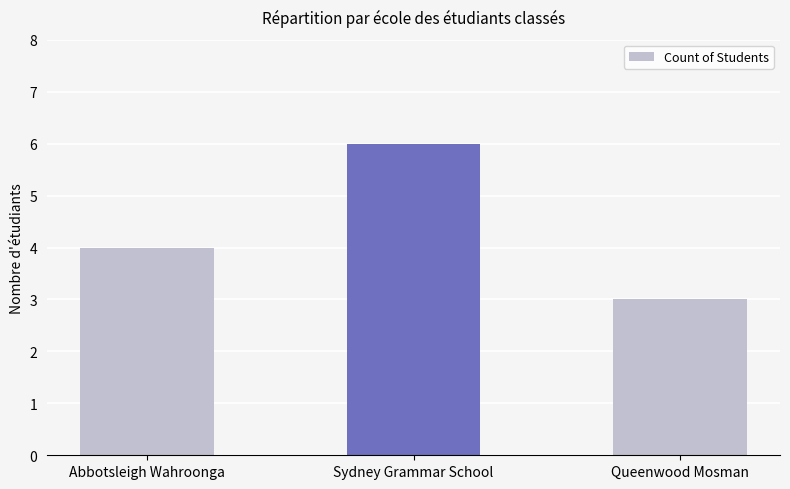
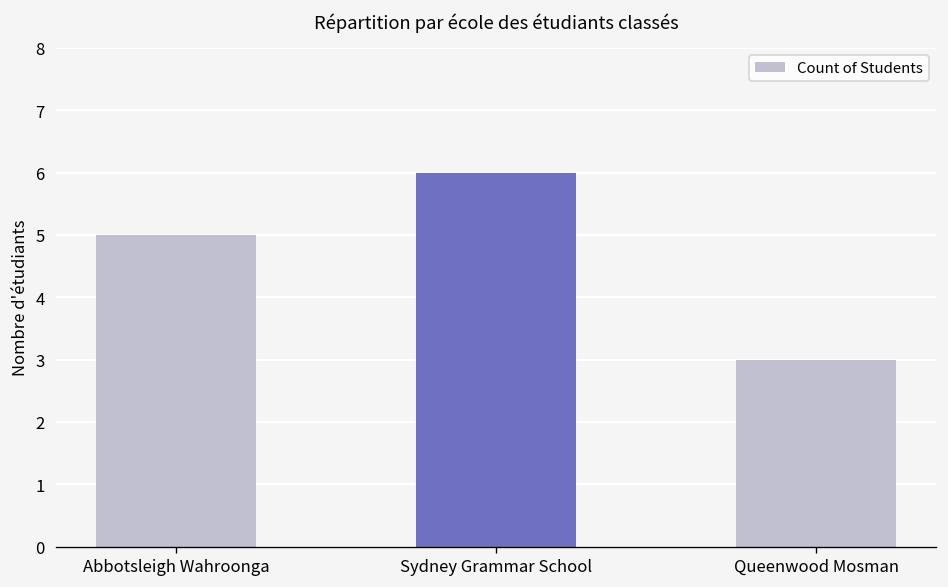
  {
-   "Abbotsleigh Wahroonga": 4,
+   "Abbotsleigh Wahroonga": 5,
    "Sydney Grammar School": 6,
    "Queenwood Mosman": 3
  }
